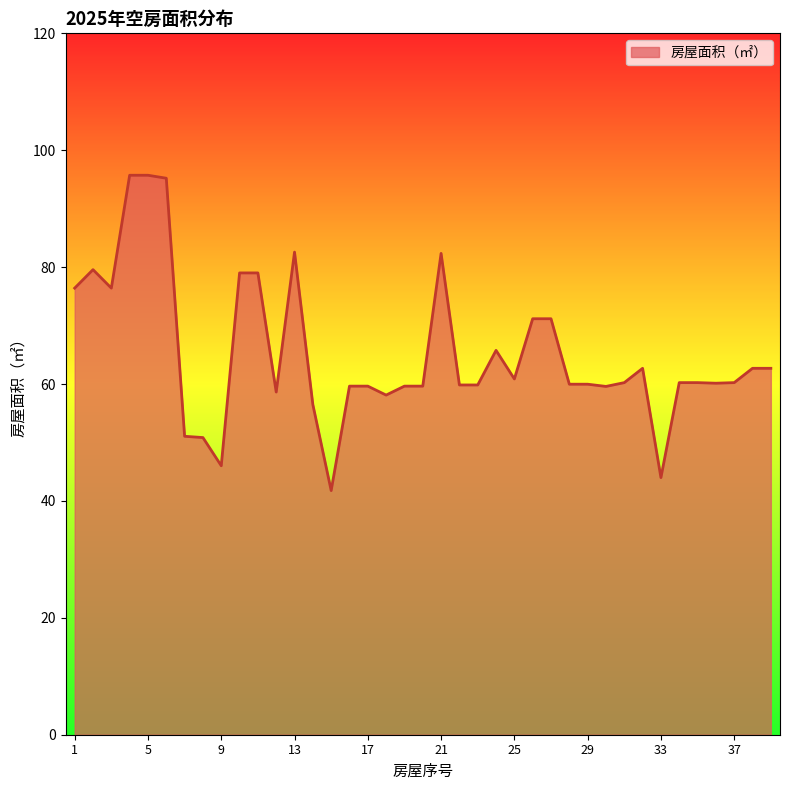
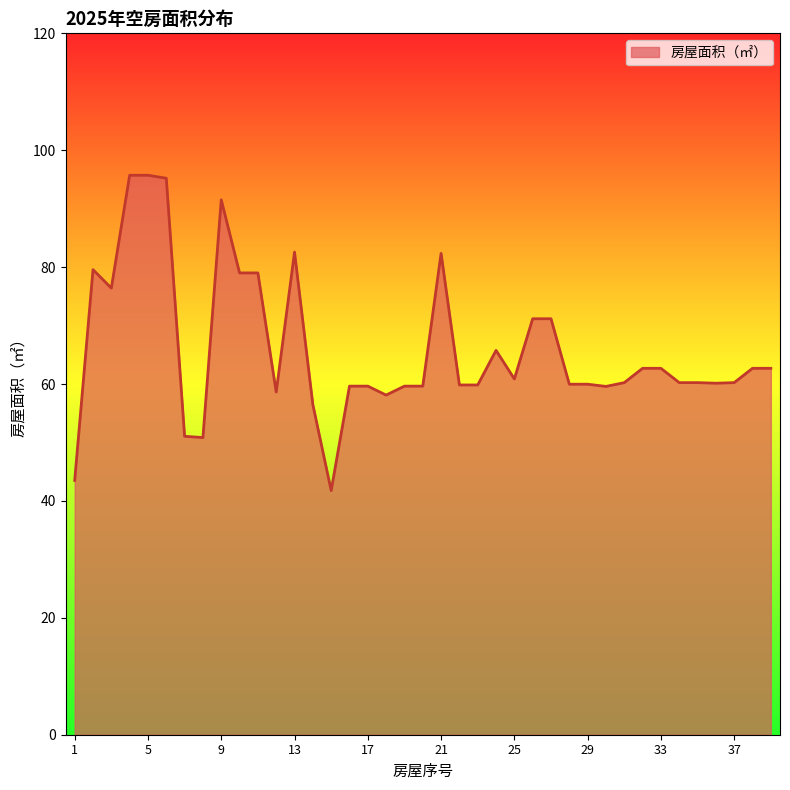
  {
-   "1": 76,
+   "1": 44,
    "5": 96,
-   "9": 46,
+   "9": 92,
    "13": 83,
    "17": 60,
    "21": 82,
    "25": 61,
    "29": 60,
-   "33": 44,
+   "33": 63,
    "37": 60
  }
